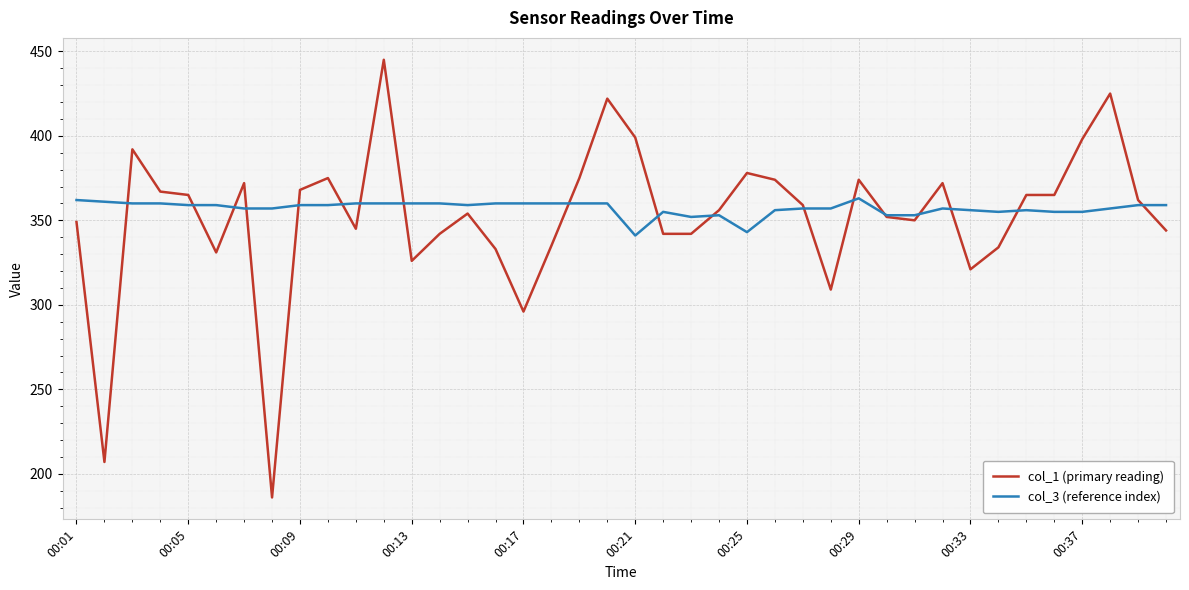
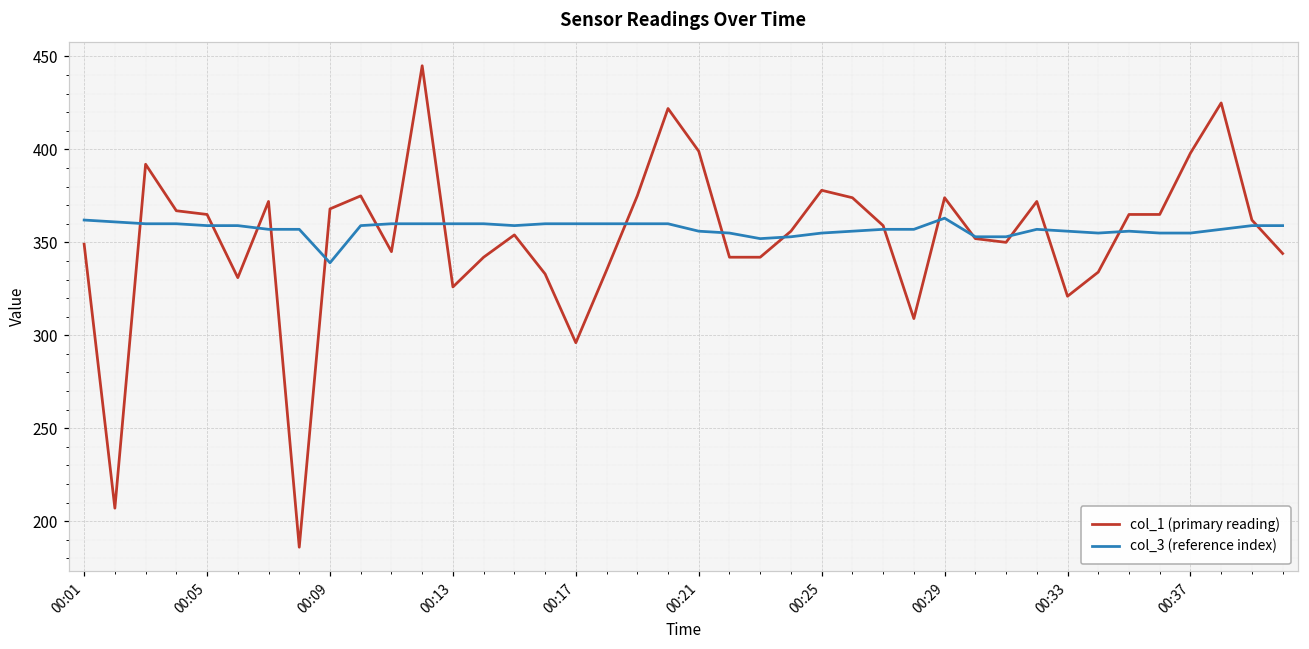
  {
    "col_1 (primary reading)": {
      "00:01": 349,
      "00:05": 365,
      "00:09": 368,
      "00:13": 326,
      "00:17": 296,
      "00:21": 399,
      "00:25": 378,
      "00:29": 374,
      "00:33": 321,
      "00:37": 398
    },
    "col_3 (reference index)": {
      "00:01": 362,
      "00:05": 359,
-     "00:09": 359,
+     "00:09": 339,
      "00:13": 360,
      "00:17": 360,
-     "00:21": 341,
-     "00:25": 343,
+     "00:21": 356,
+     "00:25": 355,
      "00:29": 363,
      "00:33": 356,
      "00:37": 355
    }
  }
